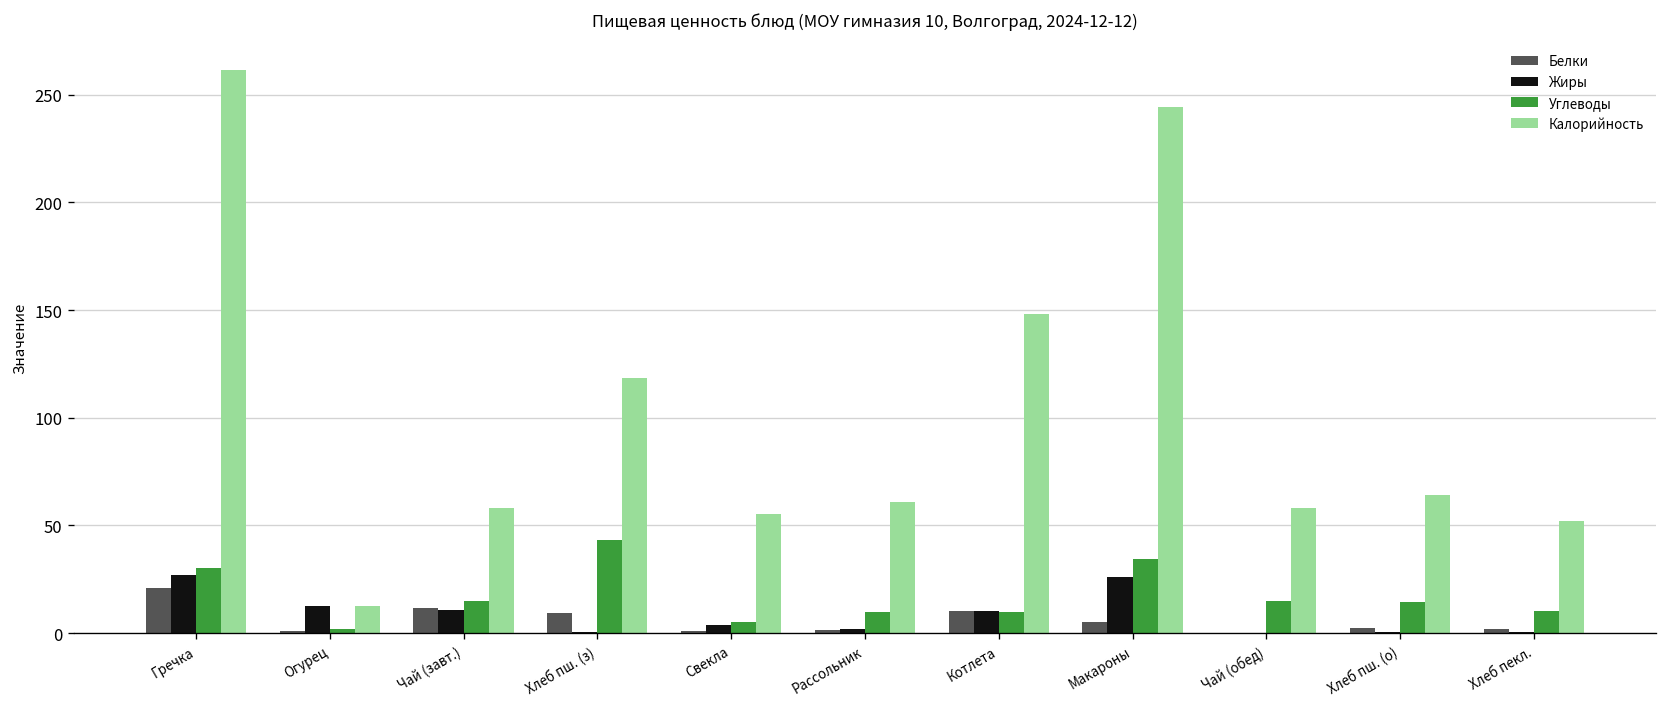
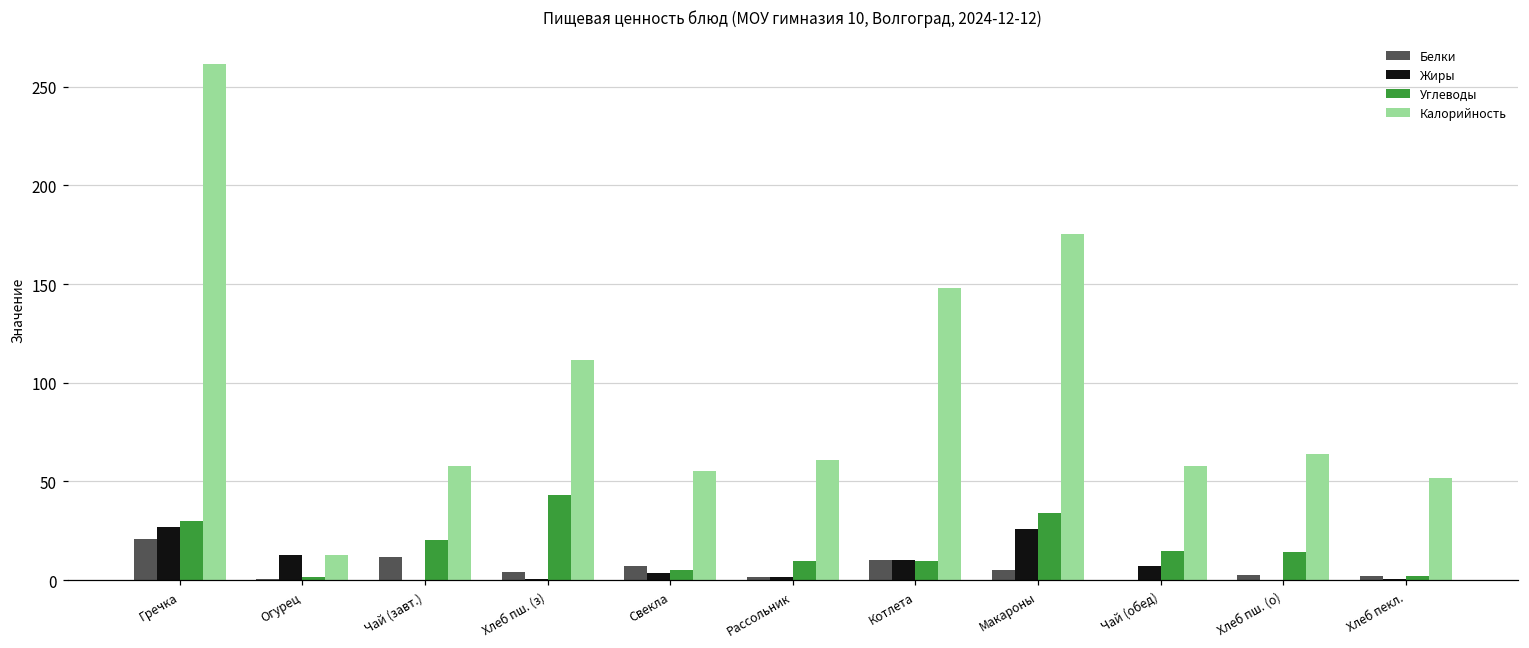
  {
    "Белки": {
      "Гречка": 21,
      "Чай (завт.)": 12,
-     "Хлеб пш. (з)": 9,
-     "Свекла": 1,
+     "Хлеб пш. (з)": 4,
+     "Свекла": 7,
      "Рассольник": 2,
      "Котлета": 10,
      "Макароны": 5,
      "Хлеб пш. (о)": 2,
      "Хлеб пекл.": 2
    },
    "Жиры": {
      "Гречка": 27,
      "Огурец": 13,
-     "Чай (завт.)": 11,
+     "Чай (завт.)": 0,
      "Свекла": 4,
      "Рассольник": 2,
      "Котлета": 10,
      "Макароны": 26,
-     "Чай (обед)": 0
+     "Чай (обед)": 7
    },
    "Углеводы": {
      "Гречка": 30,
      "Огурец": 2,
-     "Чай (завт.)": 15,
+     "Чай (завт.)": 20,
      "Хлеб пш. (з)": 43,
      "Свекла": 5,
      "Рассольник": 10,
      "Котлета": 10,
      "Макароны": 34,
      "Чай (обед)": 15,
      "Хлеб пш. (о)": 15,
-     "Хлеб пекл.": 10
+     "Хлеб пекл.": 2
    },
    "Калорийность": {
      "Гречка": 261,
      "Огурец": 13,
      "Чай (завт.)": 58,
-     "Хлеб пш. (з)": 118,
+     "Хлеб пш. (з)": 111,
      "Свекла": 55,
      "Рассольник": 61,
      "Котлета": 148,
-     "Макароны": 245,
+     "Макароны": 176,
      "Чай (обед)": 58,
      "Хлеб пш. (о)": 64,
      "Хлеб пекл.": 52
    }
  }
